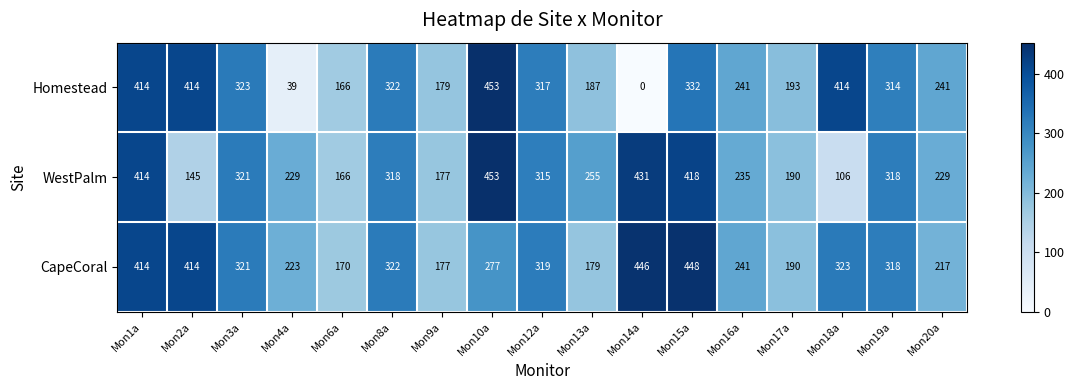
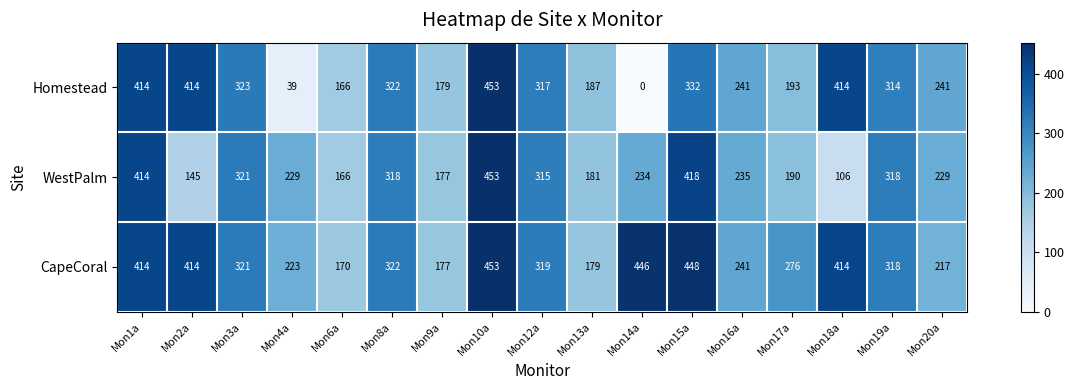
  {
    "Homestead": {
      "Mon1a": 414,
      "Mon2a": 414,
      "Mon3a": 323,
      "Mon4a": 39,
      "Mon6a": 166,
      "Mon8a": 322,
      "Mon9a": 179,
      "Mon10a": 453,
      "Mon12a": 317,
      "Mon13a": 187,
      "Mon14a": 0,
      "Mon15a": 332,
      "Mon16a": 241,
      "Mon17a": 193,
      "Mon18a": 414,
      "Mon19a": 314,
      "Mon20a": 241
    },
    "WestPalm": {
      "Mon1a": 414,
      "Mon2a": 145,
      "Mon3a": 321,
      "Mon4a": 229,
      "Mon6a": 166,
      "Mon8a": 318,
      "Mon9a": 177,
      "Mon10a": 453,
      "Mon12a": 315,
-     "Mon13a": 255,
-     "Mon14a": 431,
+     "Mon13a": 181,
+     "Mon14a": 234,
      "Mon15a": 418,
      "Mon16a": 235,
      "Mon17a": 190,
      "Mon18a": 106,
      "Mon19a": 318,
      "Mon20a": 229
    },
    "CapeCoral": {
      "Mon1a": 414,
      "Mon2a": 414,
      "Mon3a": 321,
      "Mon4a": 223,
      "Mon6a": 170,
      "Mon8a": 322,
      "Mon9a": 177,
-     "Mon10a": 277,
+     "Mon10a": 453,
      "Mon12a": 319,
      "Mon13a": 179,
      "Mon14a": 446,
      "Mon15a": 448,
      "Mon16a": 241,
-     "Mon17a": 190,
-     "Mon18a": 323,
+     "Mon17a": 276,
+     "Mon18a": 414,
      "Mon19a": 318,
      "Mon20a": 217
    }
  }
